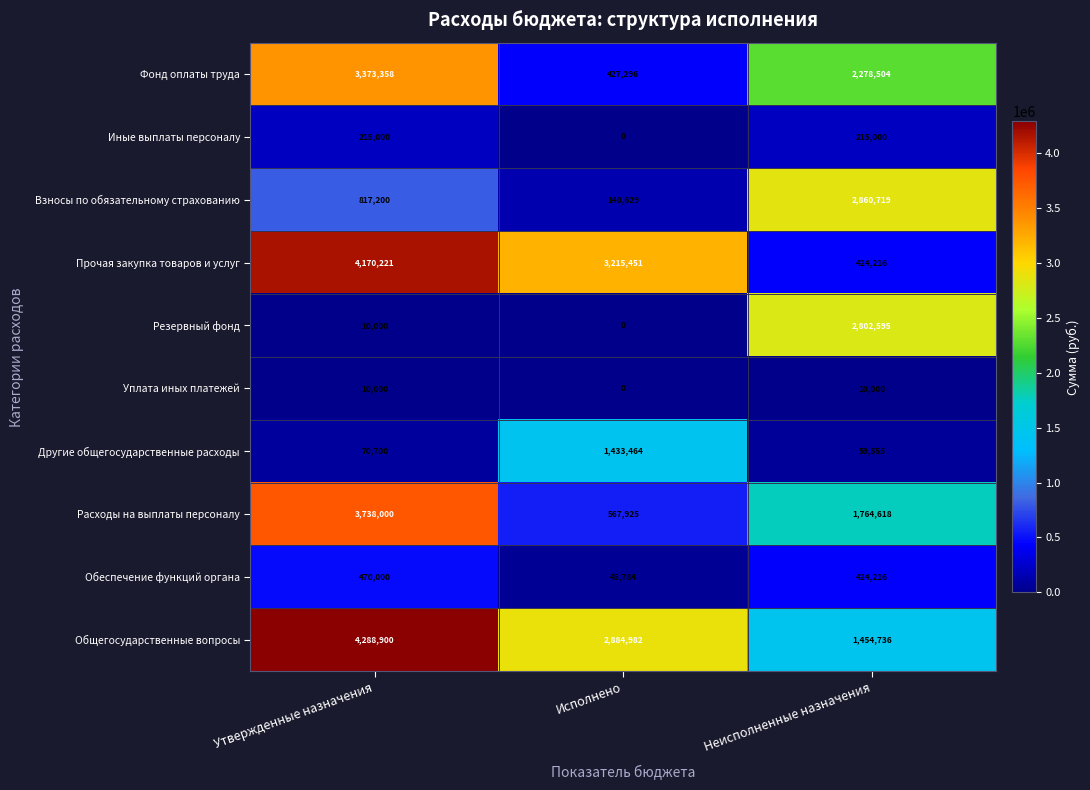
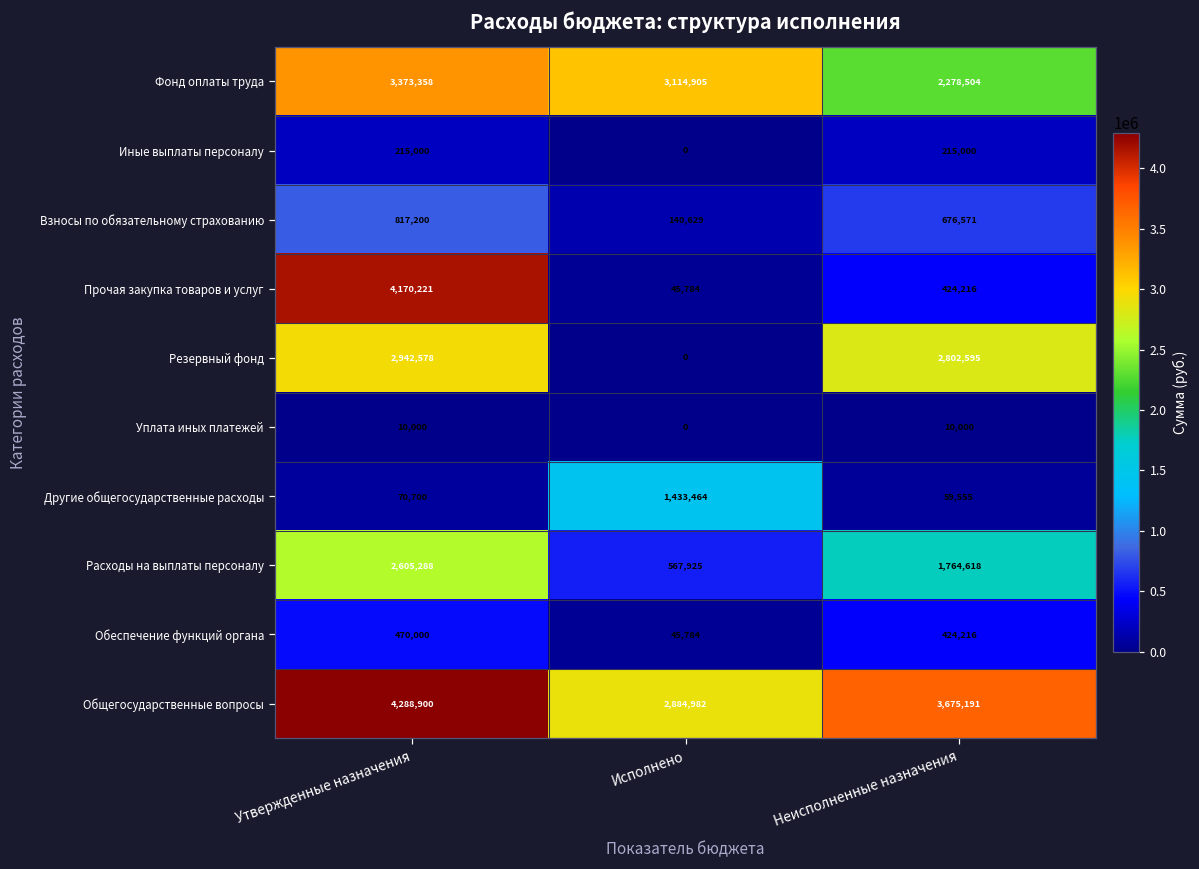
  {
    "Фонд оплаты труда": {
      "Утвержденные назначения": "3,373,358",
-     "Исполнено": "427,296",
+     "Исполнено": "3,114,905",
      "Неисполненные назначения": "2,278,504"
    },
    "Иные выплаты персоналу": {
      "Утвержденные назначения": "215,000",
      "Исполнено": "0",
      "Неисполненные назначения": "215,000"
    },
    "Взносы по обязательному страхованию": {
      "Утвержденные назначения": "817,200",
      "Исполнено": "140,629",
-     "Неисполненные назначения": "2,860,719"
+     "Неисполненные назначения": "676,571"
    },
    "Прочая закупка товаров и услуг": {
      "Утвержденные назначения": "4,170,221",
-     "Исполнено": "3,215,451",
+     "Исполнено": "45,784",
      "Неисполненные назначения": "424,216"
    },
    "Резервный фонд": {
-     "Утвержденные назначения": "10,000",
+     "Утвержденные назначения": "2,942,578",
      "Исполнено": "0",
      "Неисполненные назначения": "2,802,595"
    },
    "Уплата иных платежей": {
      "Утвержденные назначения": "10,000",
      "Исполнено": "0",
      "Неисполненные назначения": "10,000"
    },
    "Другие общегосударственные расходы": {
      "Утвержденные назначения": "70,700",
      "Исполнено": "1,433,464",
      "Неисполненные назначения": "59,555"
    },
    "Расходы на выплаты персоналу": {
-     "Утвержденные назначения": "3,738,000",
+     "Утвержденные назначения": "2,605,288",
      "Исполнено": "567,925",
      "Неисполненные назначения": "1,764,618"
    },
    "Обеспечение функций органа": {
      "Утвержденные назначения": "470,000",
      "Исполнено": "45,784",
      "Неисполненные назначения": "424,216"
    },
    "Общегосударственные вопросы": {
      "Утвержденные назначения": "4,288,900",
      "Исполнено": "2,884,982",
-     "Неисполненные назначения": "1,454,736"
+     "Неисполненные назначения": "3,675,191"
    }
  }
